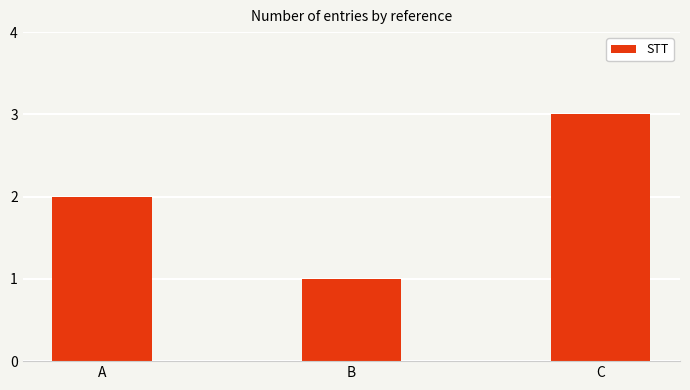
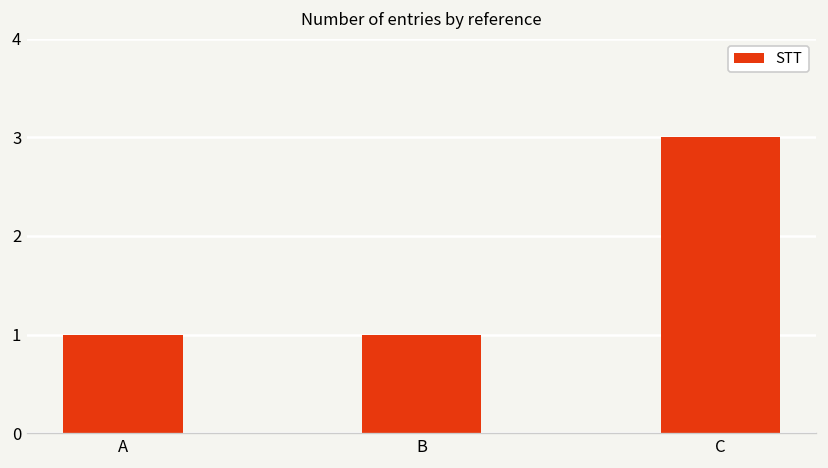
  {
-   "A": 2,
+   "A": 1,
    "B": 1,
    "C": 3
  }
